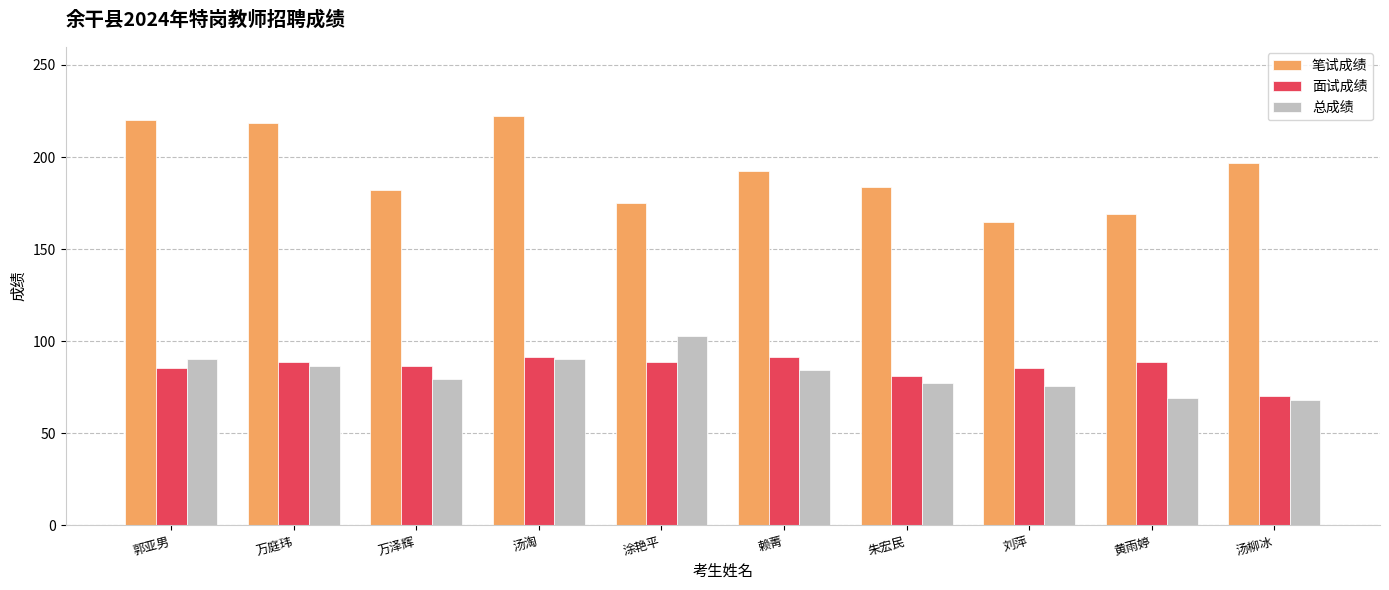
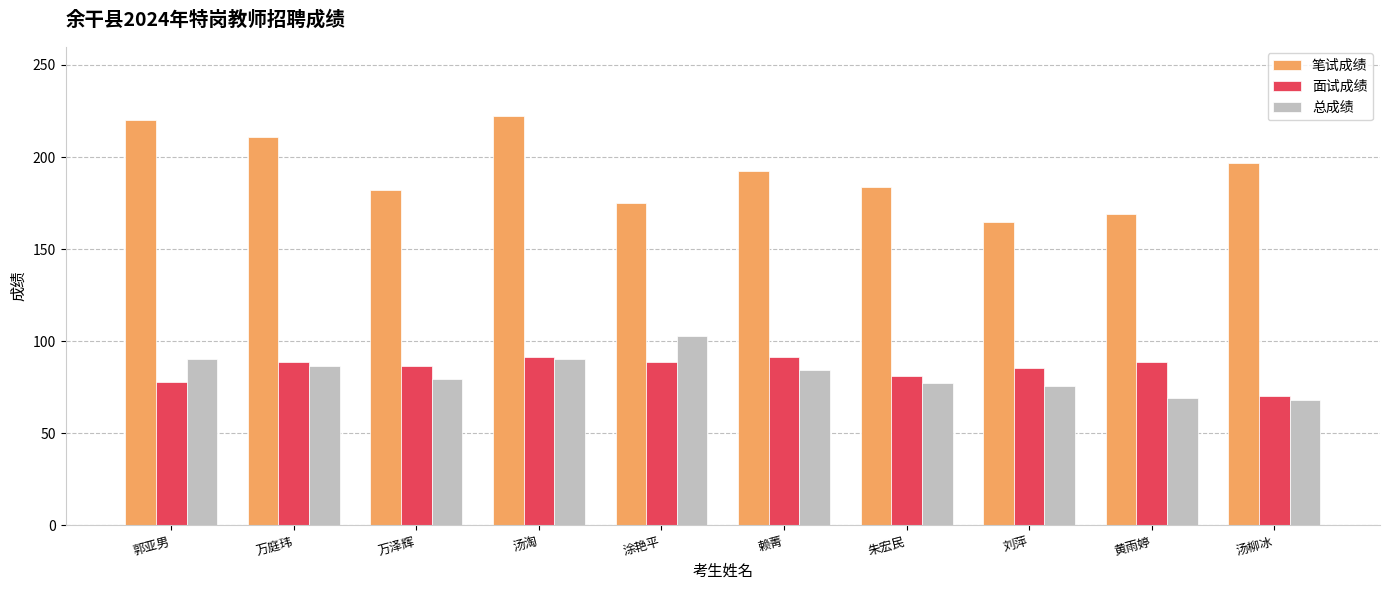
  {
    "笔试成绩": {
      "郭亚男": 220,
-     "万庭玮": 219,
+     "万庭玮": 211,
      "万泽辉": 182,
      "汤淘": 223,
      "涂艳平": 175,
      "赖菁": 193,
      "朱宏民": 184,
      "刘萍": 165,
      "黄雨婷": 169,
      "汤柳冰": 197
    },
    "面试成绩": {
-     "郭亚男": 86,
+     "郭亚男": 78,
      "万庭玮": 89,
      "万泽辉": 87,
      "汤淘": 91,
      "涂艳平": 89,
      "赖菁": 92,
      "朱宏民": 81,
      "刘萍": 85,
      "黄雨婷": 89,
      "汤柳冰": 70
    },
    "总成绩": {
      "郭亚男": 90,
      "万庭玮": 87,
      "万泽辉": 80,
      "汤淘": 90,
      "涂艳平": 103,
      "赖菁": 84,
      "朱宏民": 77,
      "刘萍": 76,
      "黄雨婷": 69,
      "汤柳冰": 68
    }
  }
